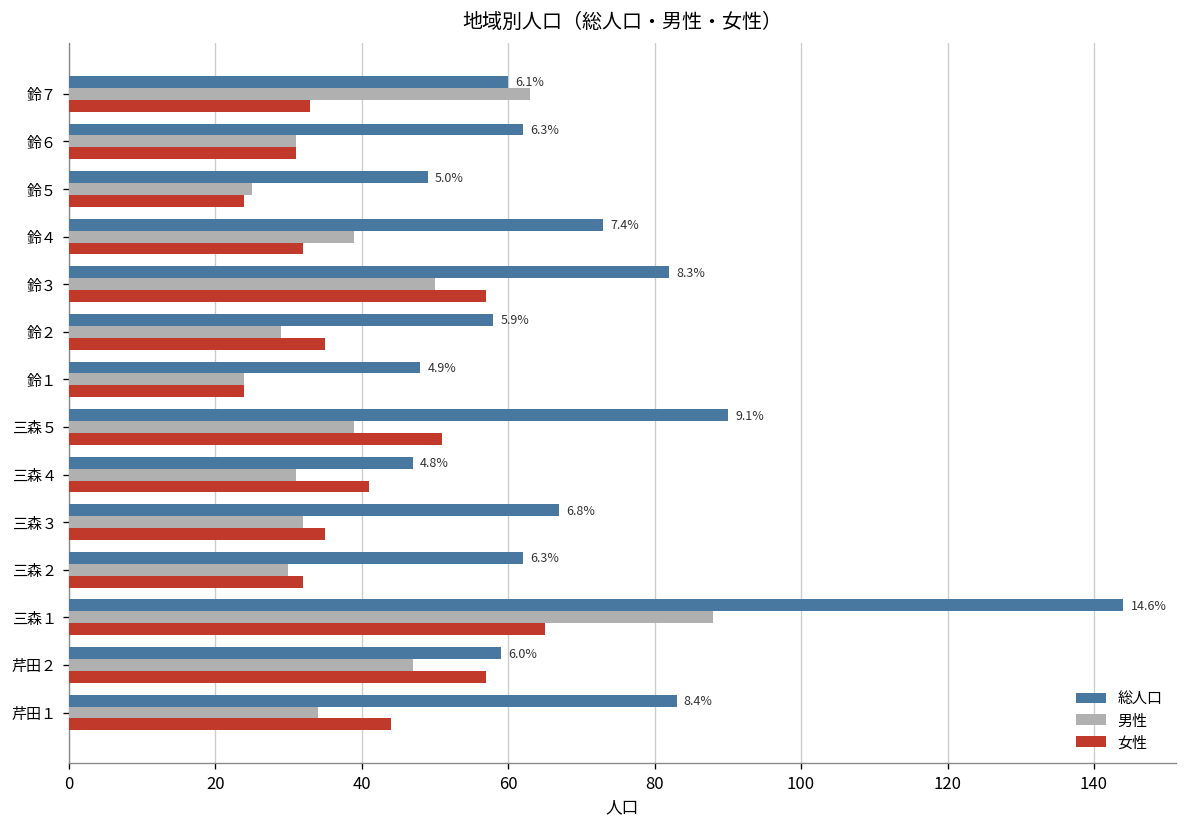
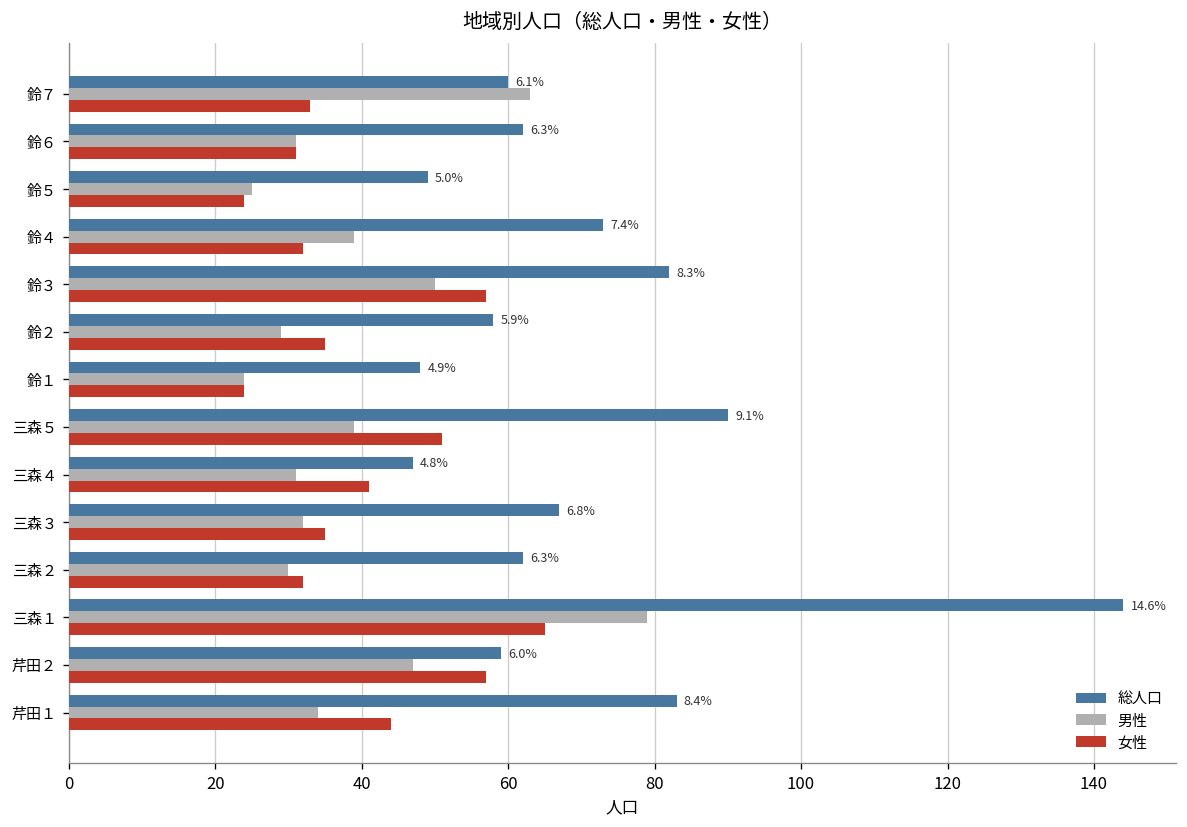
  {
    "総人口": {
      "鈴７": 60
    },
    "男性": {
      "鈴６": 31,
      "鈴５": 25,
      "鈴４": 39,
      "鈴３": 50,
      "鈴２": 29,
      "鈴１": 24,
      "三森５": 39,
      "三森４": 31,
      "三森３": 32,
      "三森２": 30,
-     "三森１": 88,
+     "三森１": 79,
      "芹田２": 47,
      "芹田１": 34
    },
    "女性": {
      "鈴７": 33,
      "鈴６": 31,
      "鈴５": 24,
      "鈴４": 32,
      "鈴３": 57,
      "鈴２": 35,
      "鈴１": 24,
      "三森５": 51,
      "三森４": 41,
      "三森３": 35,
      "三森２": 32,
      "三森１": 65,
      "芹田２": 57,
      "芹田１": 44
    }
  }
